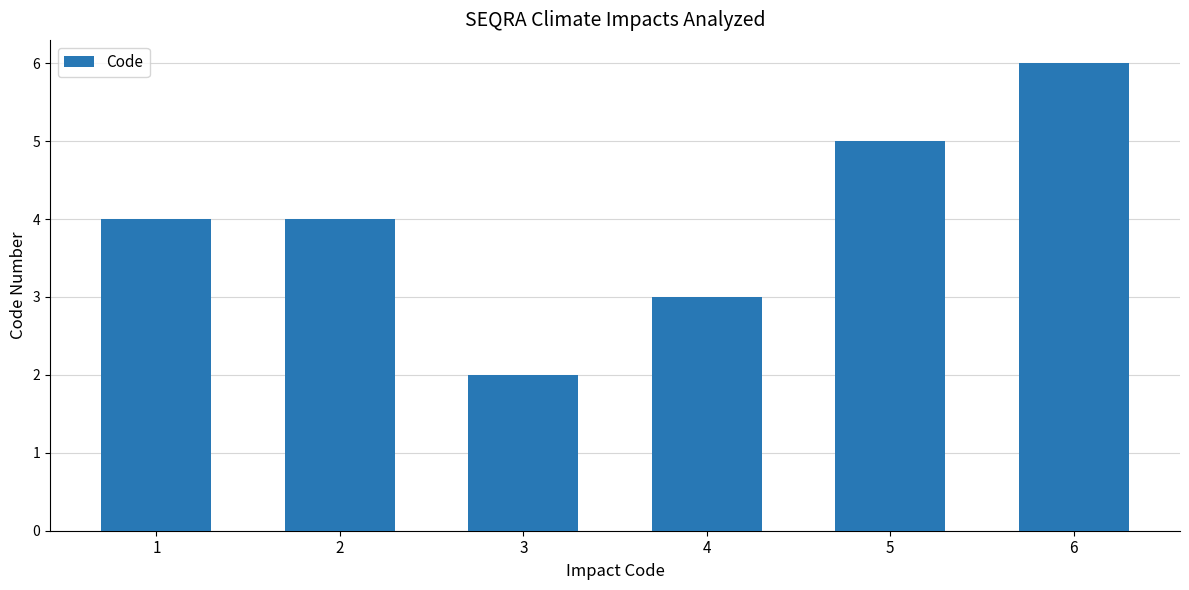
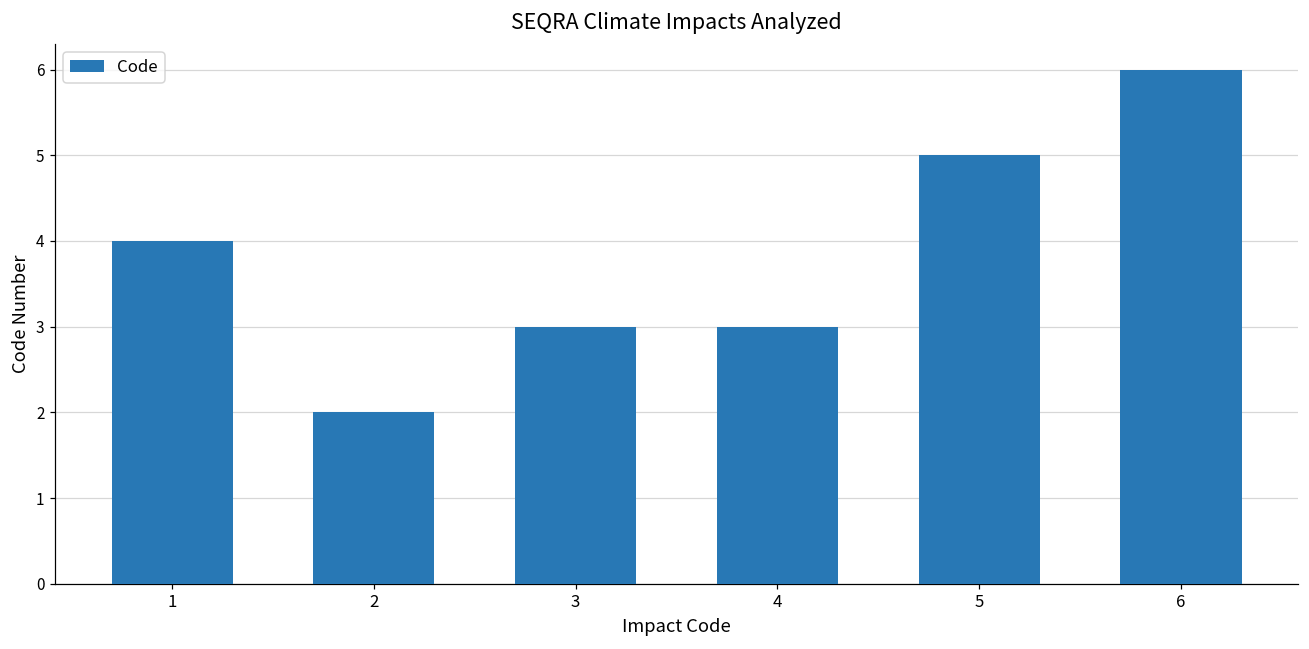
  {
    "1": 4,
-   "2": 4,
-   "3": 2,
+   "2": 2,
+   "3": 3,
    "4": 3,
    "5": 5,
    "6": 6
  }
